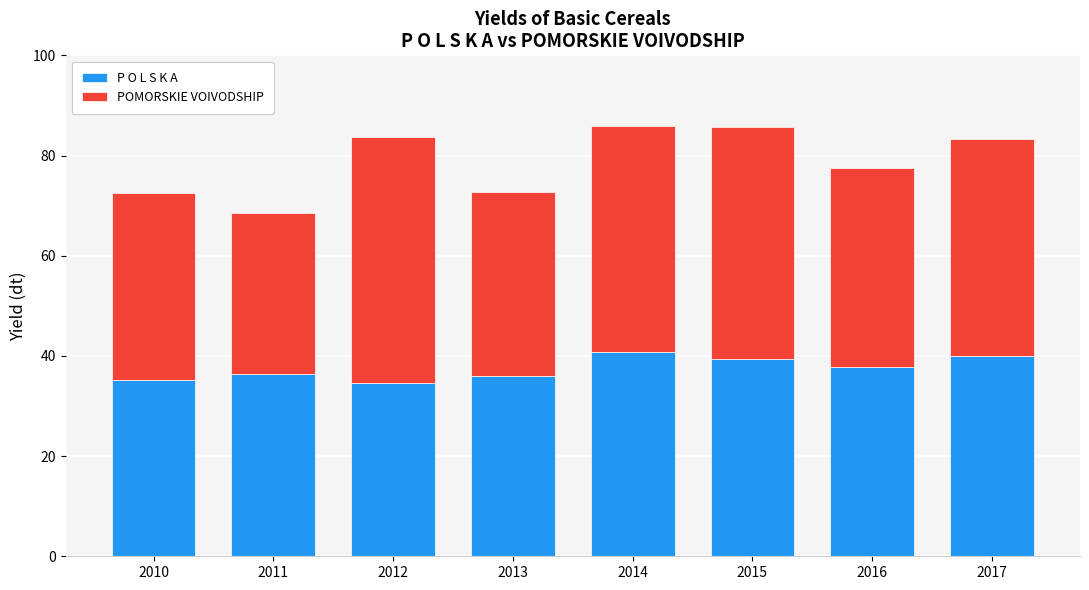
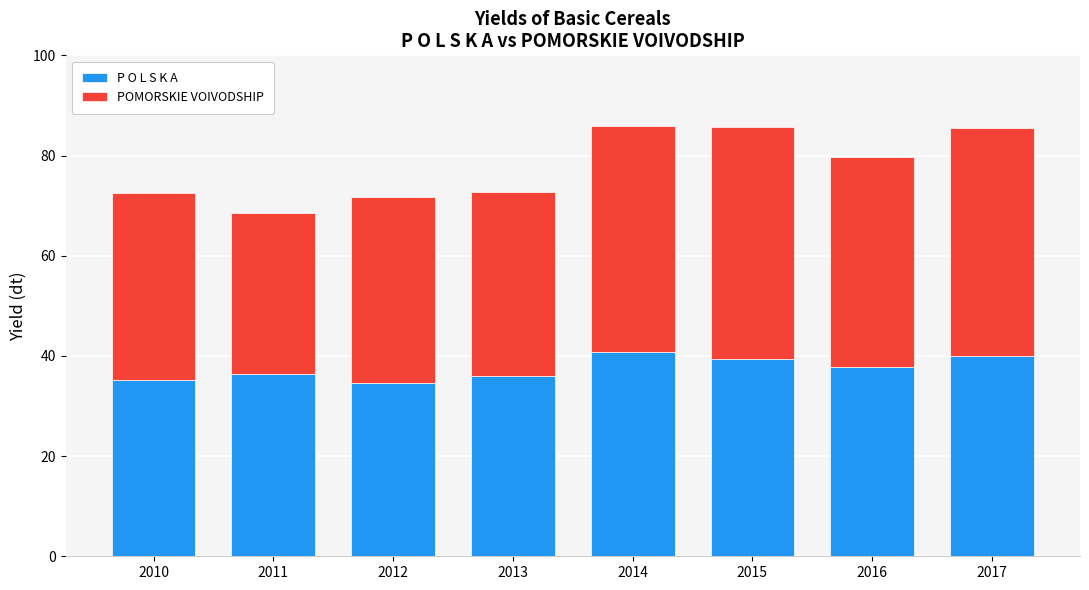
  {
    "P O L S K A": {
      "2010": 35,
      "2011": 36,
      "2012": 35,
      "2013": 36,
      "2014": 41,
      "2015": 39,
      "2016": 38,
      "2017": 40
    },
    "POMORSKIE VOIVODSHIP": {
      "2010": 37,
      "2011": 32,
-     "2012": 49,
+     "2012": 37,
      "2013": 37,
      "2014": 45,
      "2015": 46,
-     "2016": 40,
-     "2017": 43
+     "2016": 42,
+     "2017": 45
    }
  }
